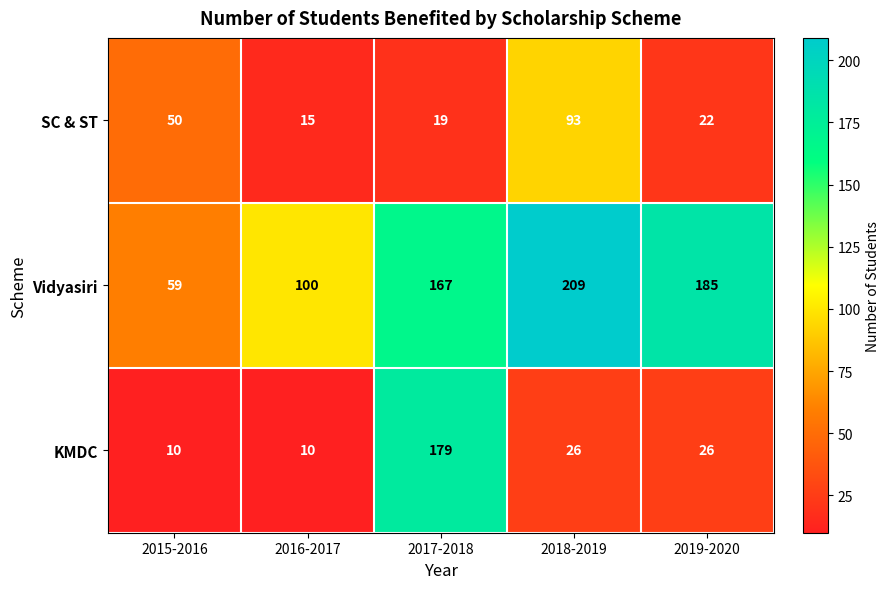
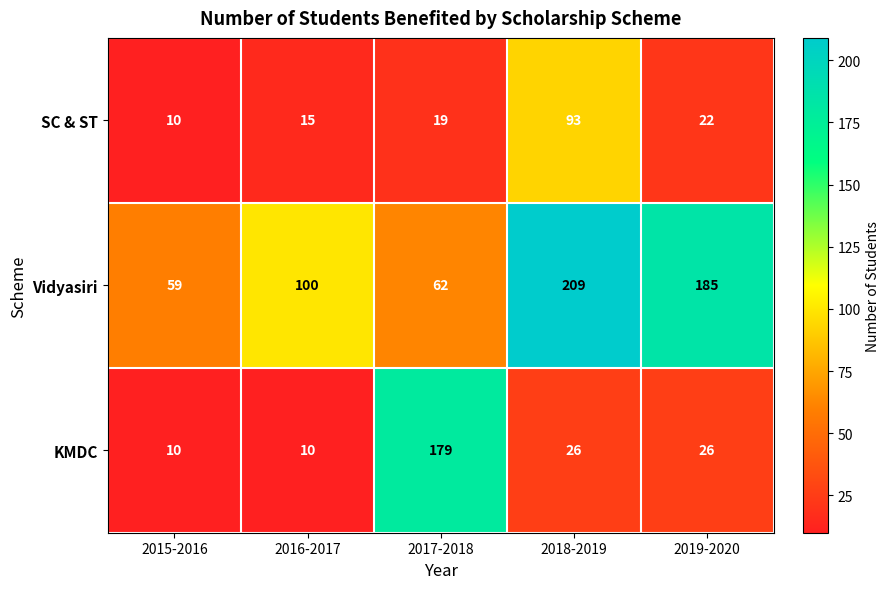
  {
    "SC & ST": {
-     "2015-2016": 50,
+     "2015-2016": 10,
      "2016-2017": 15,
      "2017-2018": 19,
      "2018-2019": 93,
      "2019-2020": 22
    },
    "Vidyasiri": {
      "2015-2016": 59,
      "2016-2017": 100,
-     "2017-2018": 167,
+     "2017-2018": 62,
      "2018-2019": 209,
      "2019-2020": 185
    },
    "KMDC": {
      "2015-2016": 10,
      "2016-2017": 10,
      "2017-2018": 179,
      "2018-2019": 26,
      "2019-2020": 26
    }
  }
